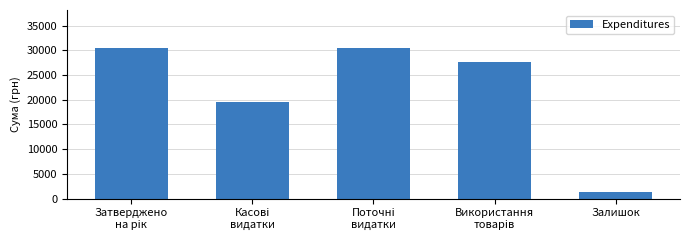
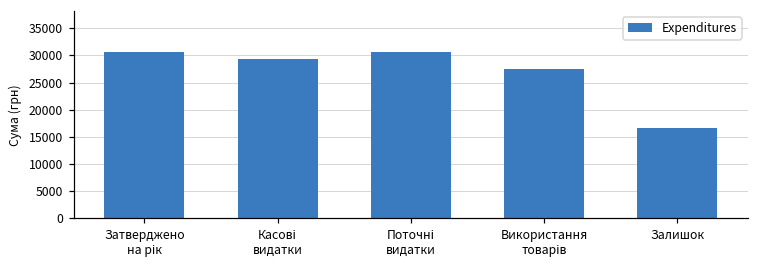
  {
    "Затверджено на рік": 31000,
-   "Касові видатки": 19000,
+   "Касові видатки": 29000,
    "Поточні видатки": 31000,
    "Використання товарів": 28000,
-   "Залишок": 1000
+   "Залишок": 17000
  }
